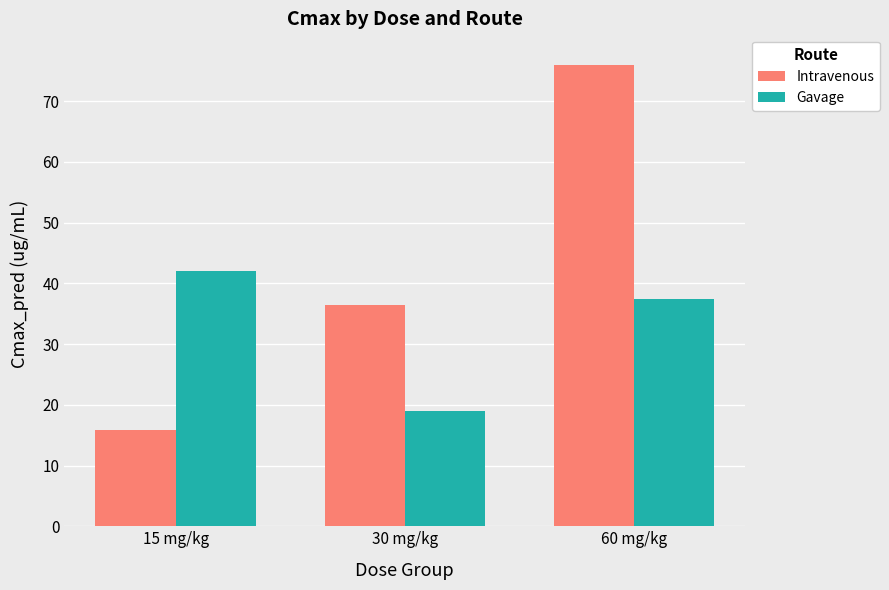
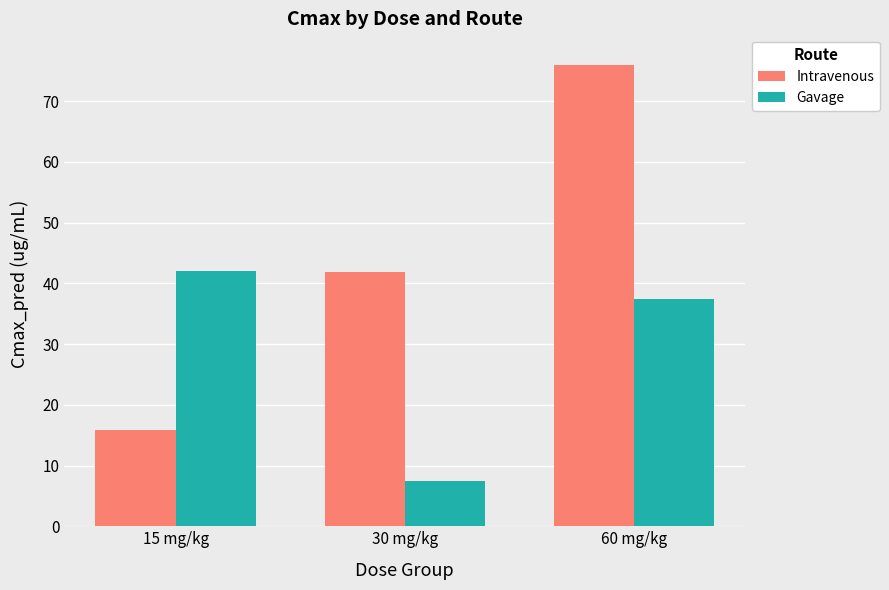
  {
    "Intravenous": {
      "15 mg/kg": 16,
-     "30 mg/kg": 36,
+     "30 mg/kg": 42,
      "60 mg/kg": 76
    },
    "Gavage": {
      "15 mg/kg": 42,
-     "30 mg/kg": 19,
+     "30 mg/kg": 7,
      "60 mg/kg": 38
    }
  }
